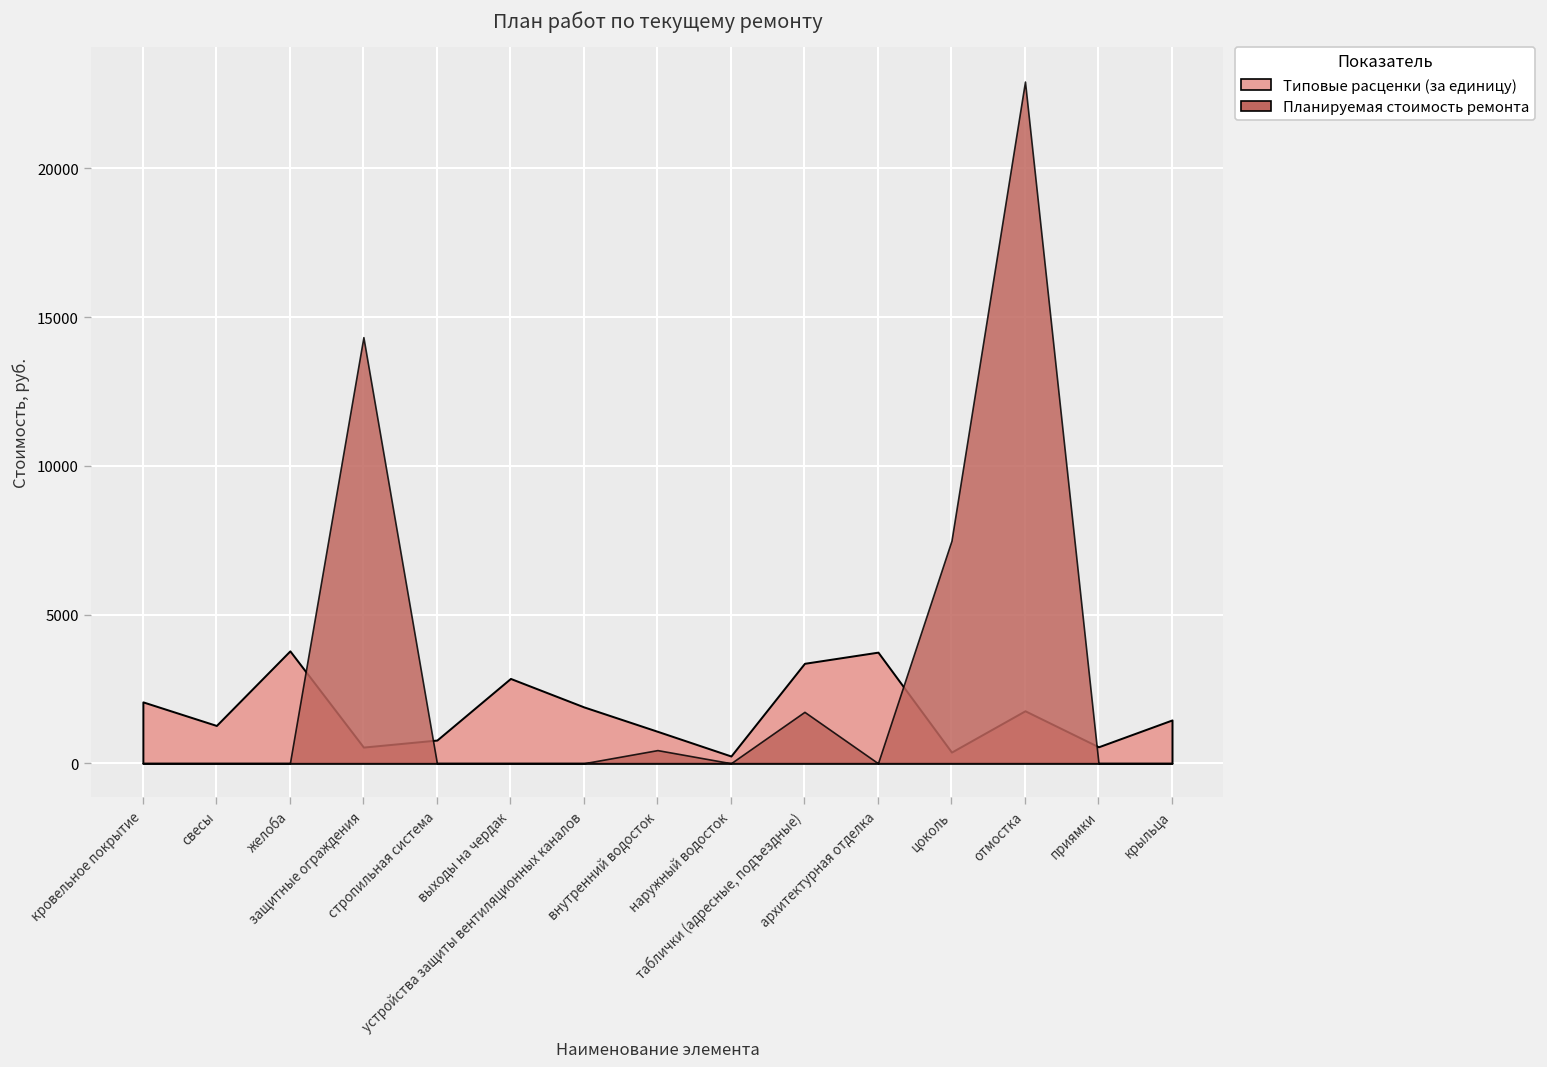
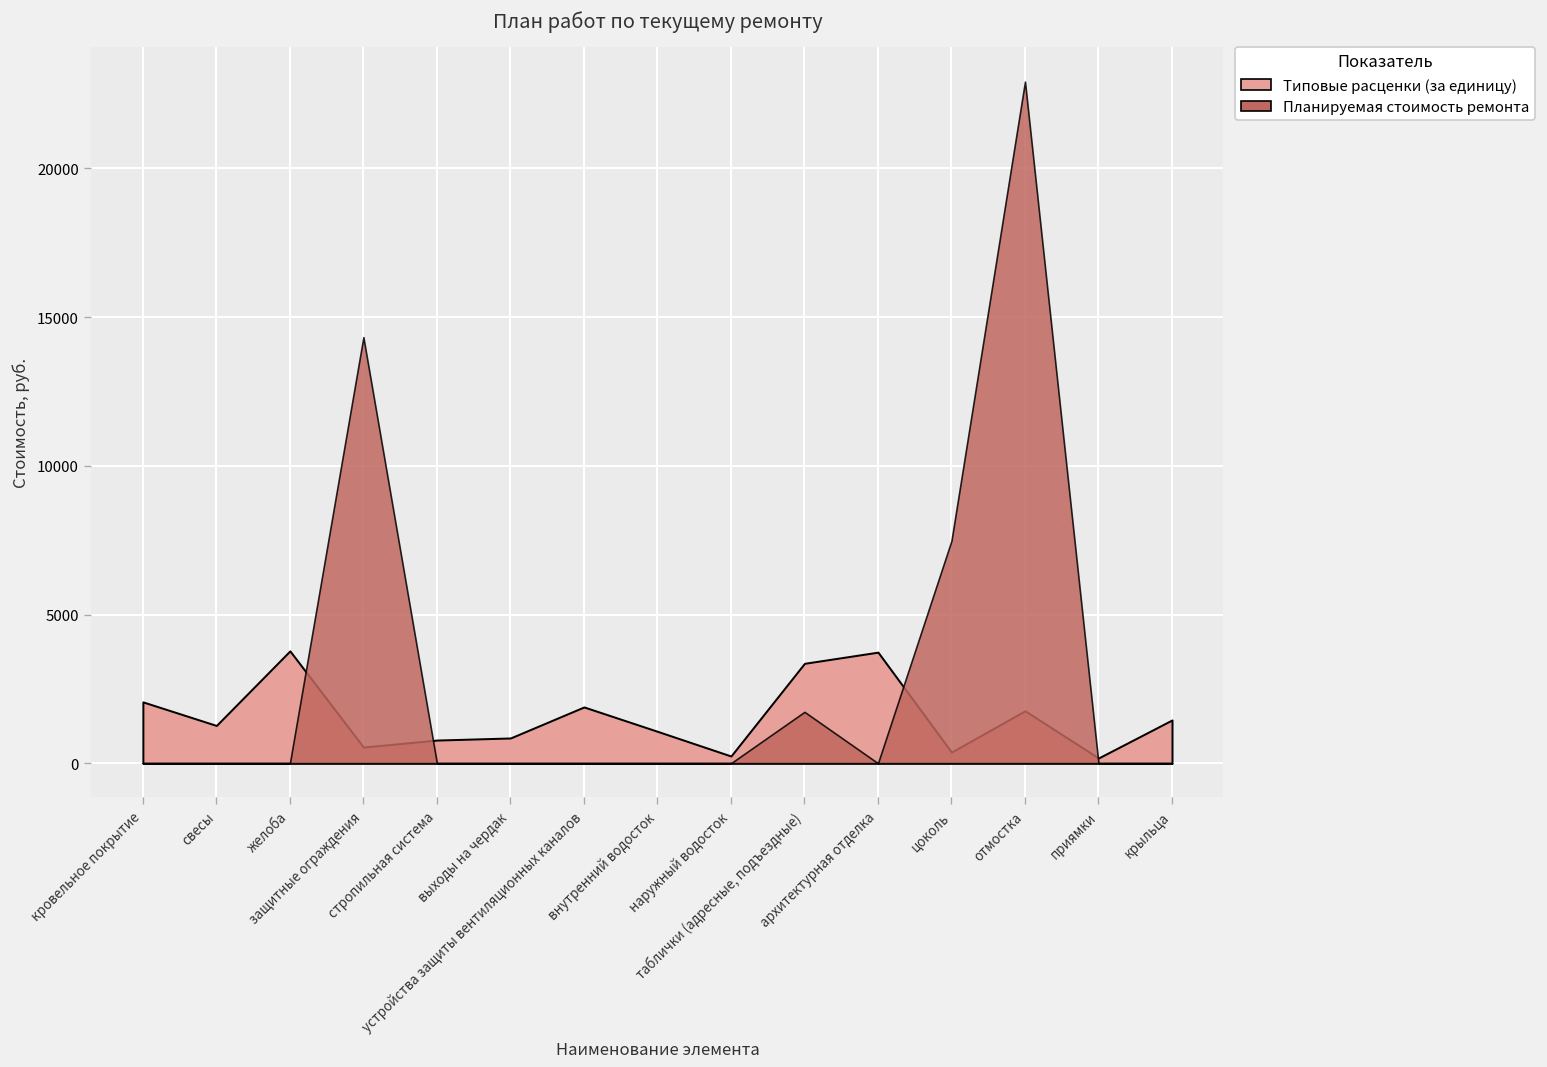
  {
    "Типовые расценки (за единицу)": {
      "кровельное покрытие": 2100,
      "свесы": 1300,
      "желоба": 3800,
      "защитные ограждения": 500,
      "стропильная система": 800,
-     "выходы на чердак": 2900,
+     "выходы на чердак": 800,
      "устройства защиты вентиляционных каналов": 1900,
      "внутренний водосток": 1100,
      "наружный водосток": 200,
      "таблички (адресные, подъездные)": 3400,
      "архитектурная отделка": 3700,
      "цоколь": 400,
      "отмостка": 1800,
-     "приямки": 600,
+     "приямки": 200,
      "крыльца": 1500
    },
    "Планируемая стоимость ремонта": {
      "кровельное покрытие": 0,
      "свесы": 0,
      "желоба": 0,
      "защитные ограждения": 14300,
      "стропильная система": 0,
      "выходы на чердак": 0,
      "устройства защиты вентиляционных каналов": 0,
-     "внутренний водосток": 400,
+     "внутренний водосток": 0,
      "наружный водосток": 0,
      "таблички (адресные, подъездные)": 1700,
      "архитектурная отделка": 0,
      "цоколь": 7500,
      "отмостка": 22900,
      "приямки": 0,
      "крыльца": 0
    }
  }
